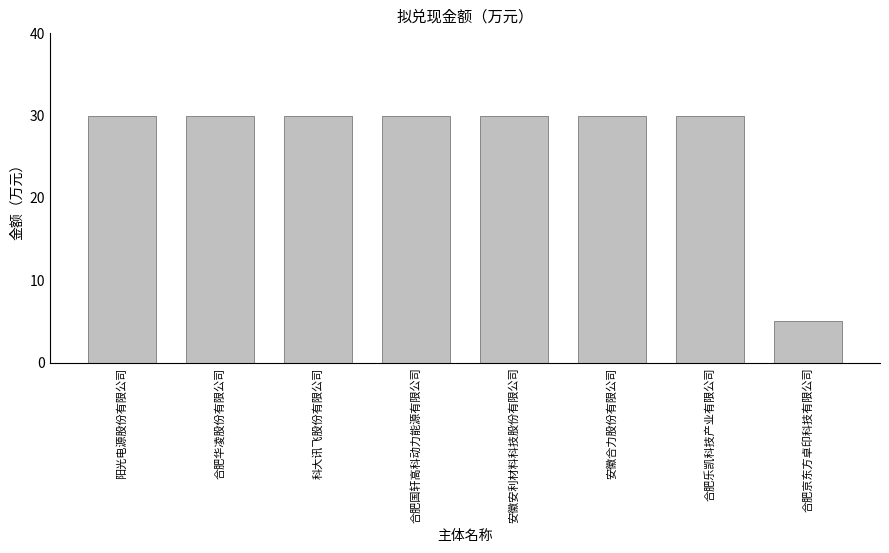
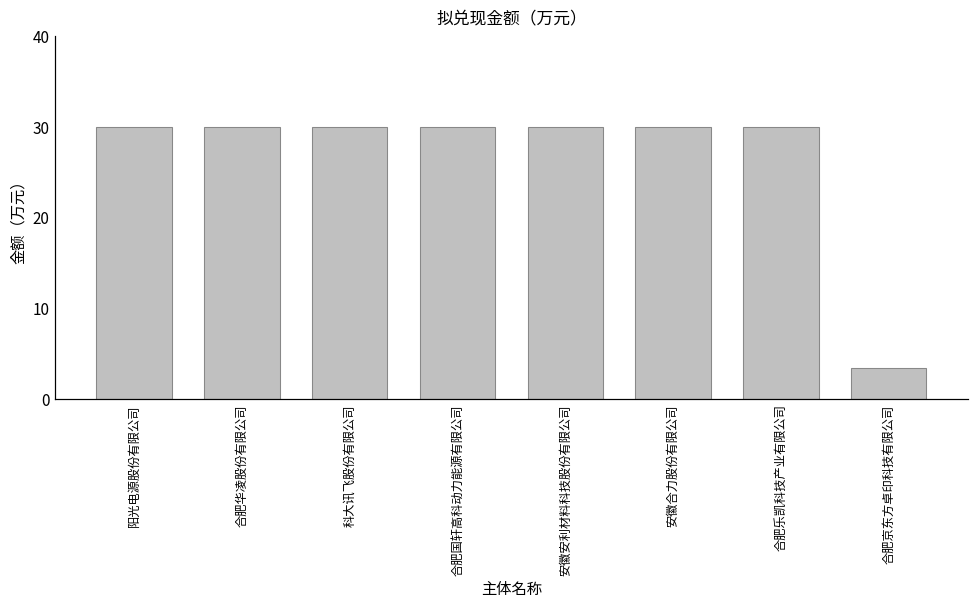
  {
    "阳光电源股份有限公司": 30,
    "合肥华凌股份有限公司": 30,
    "科大讯飞股份有限公司": 30,
    "合肥国轩高科动力能源有限公司": 30,
    "安徽安利材料科技股份有限公司": 30,
    "安徽合力股份有限公司": 30,
    "合肥乐凯科技产业有限公司": 30,
-   "合肥京东方卓印科技有限公司": 5
+   "合肥京东方卓印科技有限公司": 3
  }
